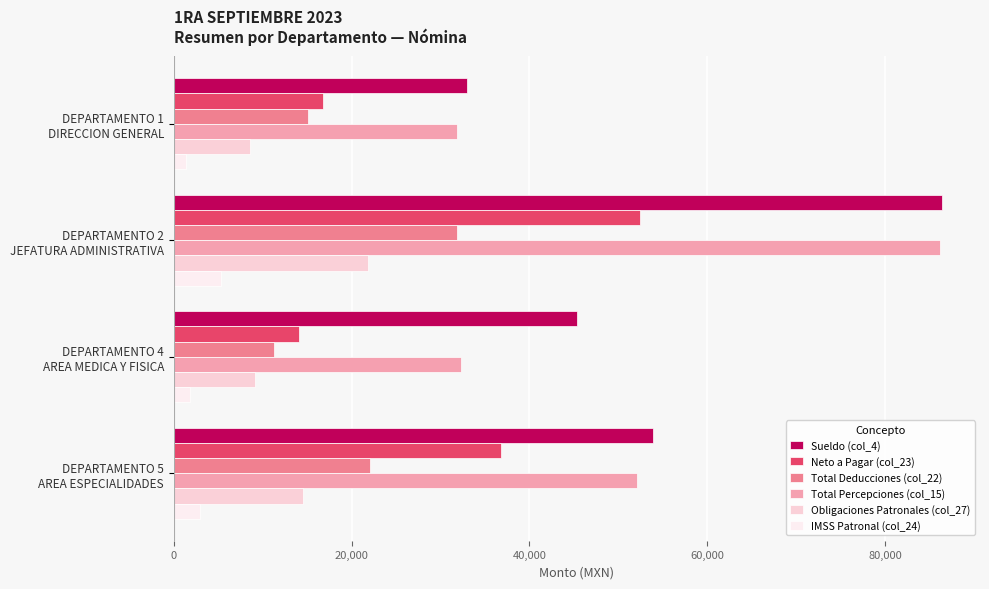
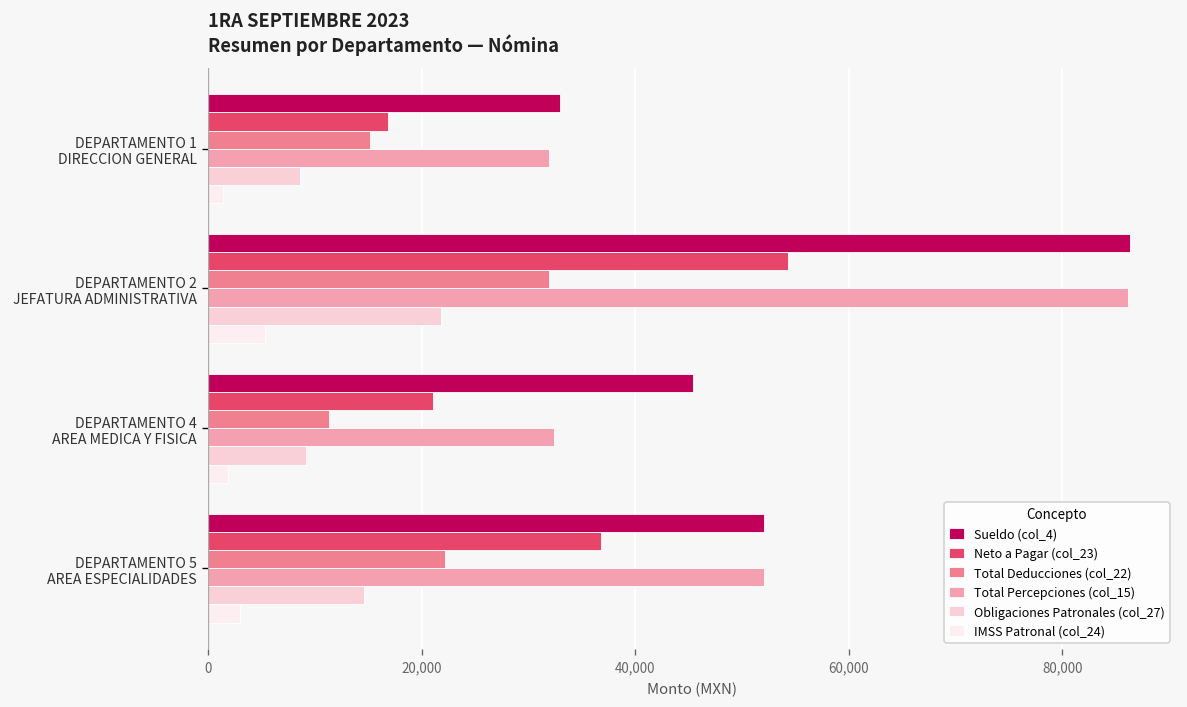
  {
    "Sueldo (col_4)": {
      "DEPARTAMENTO 1 DIRECCION GENERAL": "33,000",
      "DEPARTAMENTO 2 JEFATURA ADMINISTRATIVA": "86,000",
      "DEPARTAMENTO 4 AREA MEDICA Y FISICA": "45,000",
-     "DEPARTAMENTO 5 AREA ESPECIALIDADES": "54,000"
+     "DEPARTAMENTO 5 AREA ESPECIALIDADES": "52,000"
    },
    "Neto a Pagar (col_23)": {
      "DEPARTAMENTO 1 DIRECCION GENERAL": "17,000",
-     "DEPARTAMENTO 2 JEFATURA ADMINISTRATIVA": "52,000",
-     "DEPARTAMENTO 4 AREA MEDICA Y FISICA": "14,000",
+     "DEPARTAMENTO 2 JEFATURA ADMINISTRATIVA": "54,000",
+     "DEPARTAMENTO 4 AREA MEDICA Y FISICA": "21,000",
      "DEPARTAMENTO 5 AREA ESPECIALIDADES": "37,000"
    }
  }
